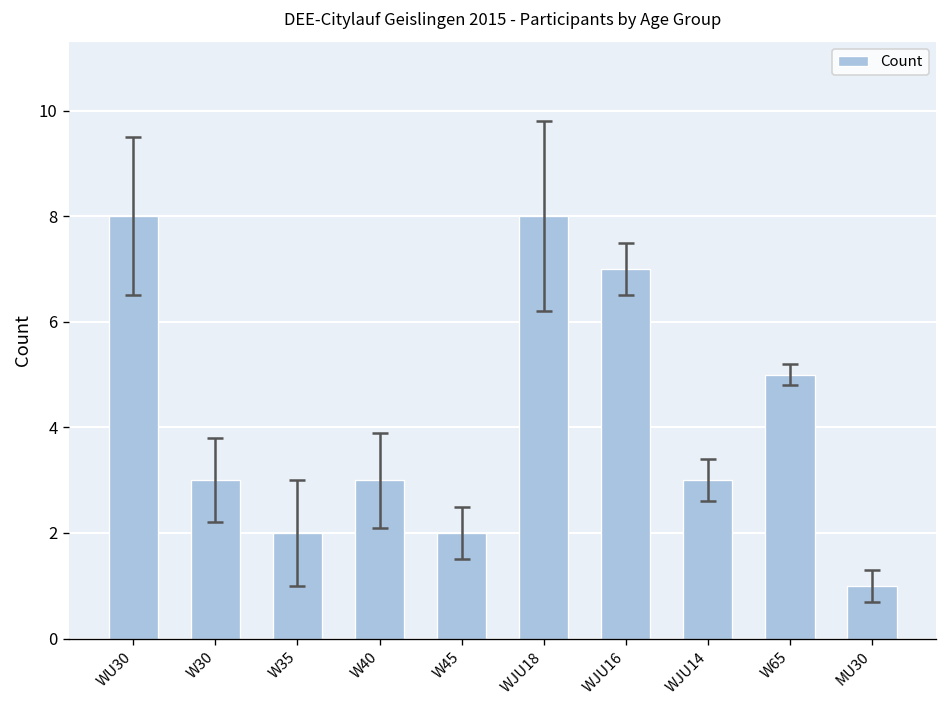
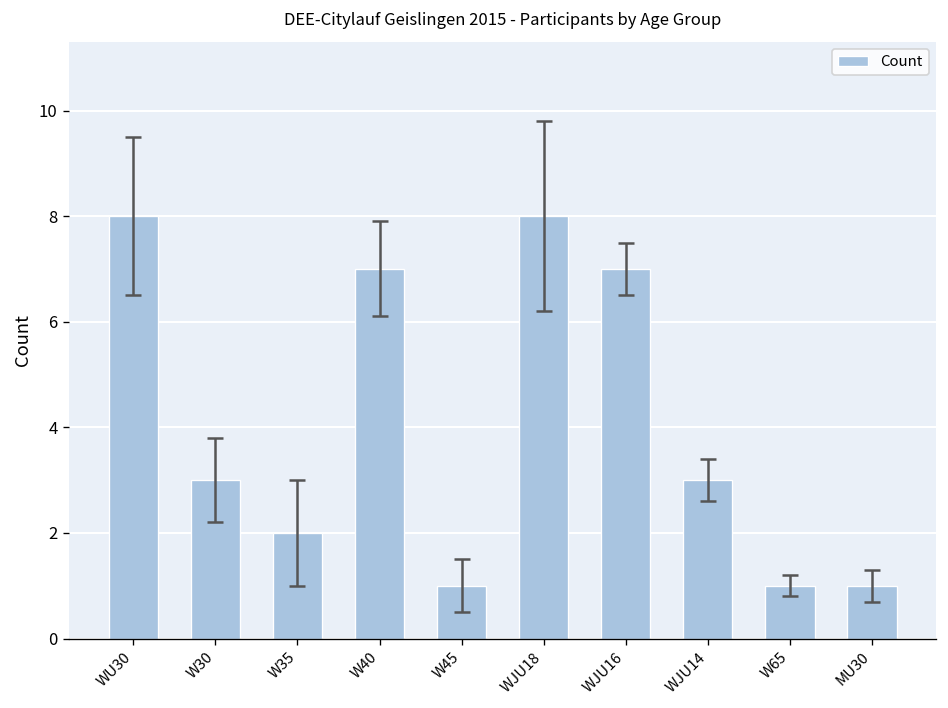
  {
    "Count": {
      "WU30": 8,
      "W30": 3,
      "W35": 2,
-     "W40": 3,
-     "W45": 2,
+     "W40": 7,
+     "W45": 1,
      "WJU18": 8,
      "WJU16": 7,
      "WJU14": 3,
-     "W65": 5,
+     "W65": 1,
      "MU30": 1
    }
  }
